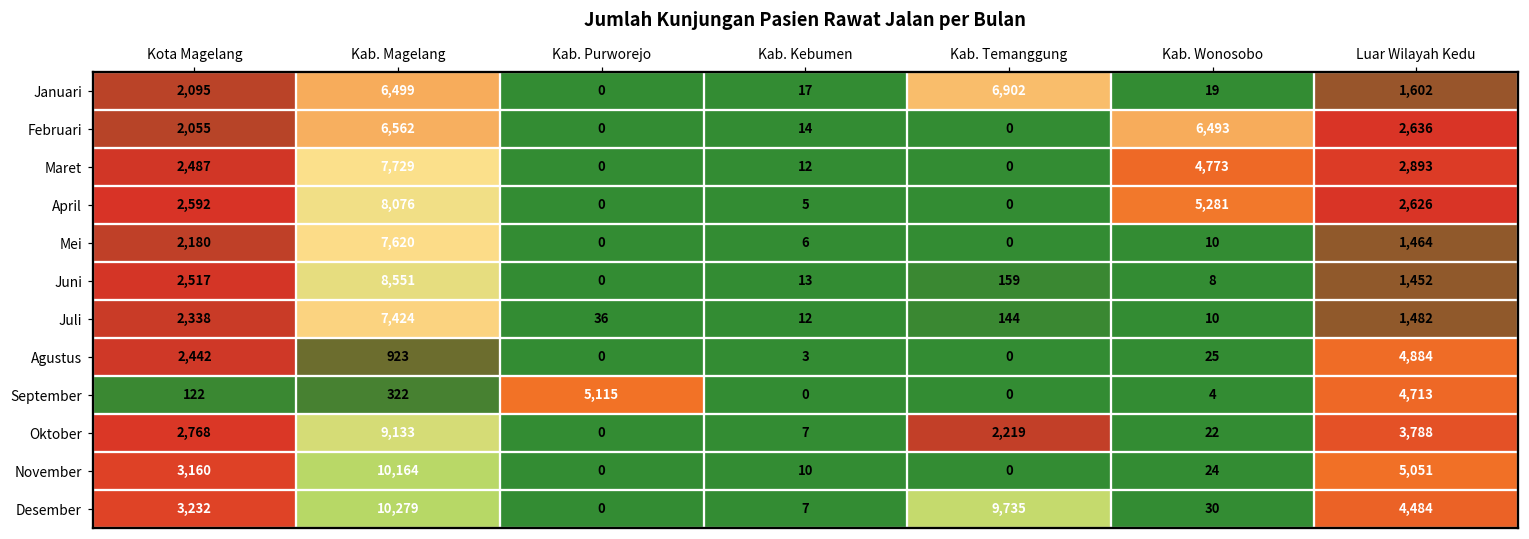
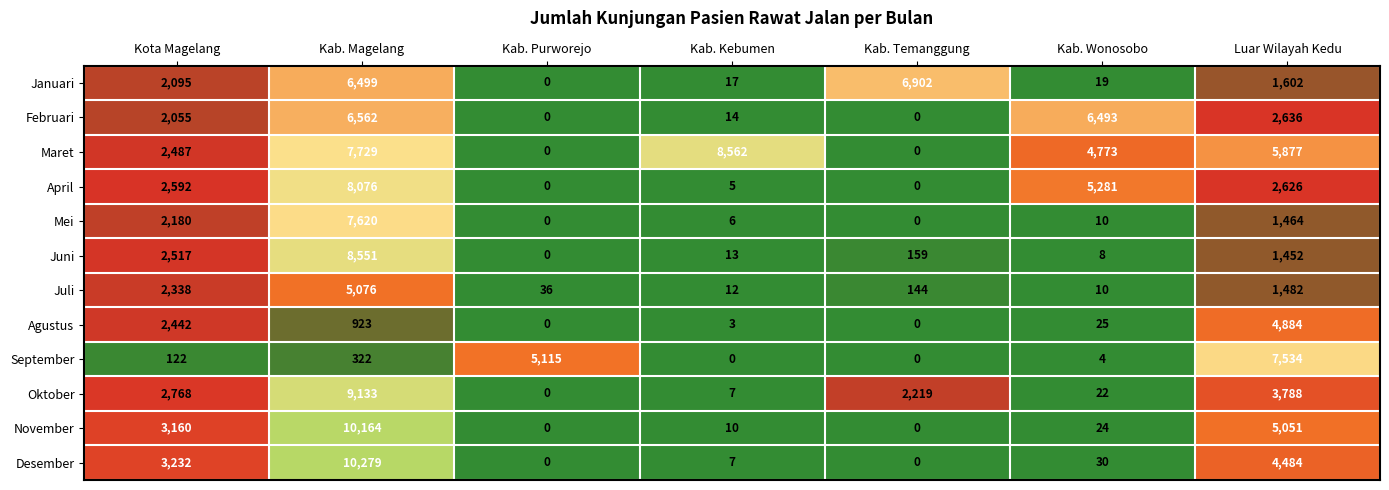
  {
    "Januari": {
      "Kota Magelang": "2,095",
      "Kab. Magelang": "6,499",
      "Kab. Purworejo": "0",
      "Kab. Kebumen": "17",
      "Kab. Temanggung": "6,902",
      "Kab. Wonosobo": "19",
      "Luar Wilayah Kedu": "1,602"
    },
    "Februari": {
      "Kota Magelang": "2,055",
      "Kab. Magelang": "6,562",
      "Kab. Purworejo": "0",
      "Kab. Kebumen": "14",
      "Kab. Temanggung": "0",
      "Kab. Wonosobo": "6,493",
      "Luar Wilayah Kedu": "2,636"
    },
    "Maret": {
      "Kota Magelang": "2,487",
      "Kab. Magelang": "7,729",
      "Kab. Purworejo": "0",
-     "Kab. Kebumen": "12",
+     "Kab. Kebumen": "8,562",
      "Kab. Temanggung": "0",
      "Kab. Wonosobo": "4,773",
-     "Luar Wilayah Kedu": "2,893"
+     "Luar Wilayah Kedu": "5,877"
    },
    "April": {
      "Kota Magelang": "2,592",
      "Kab. Magelang": "8,076",
      "Kab. Purworejo": "0",
      "Kab. Kebumen": "5",
      "Kab. Temanggung": "0",
      "Kab. Wonosobo": "5,281",
      "Luar Wilayah Kedu": "2,626"
    },
    "Mei": {
      "Kota Magelang": "2,180",
      "Kab. Magelang": "7,620",
      "Kab. Purworejo": "0",
      "Kab. Kebumen": "6",
      "Kab. Temanggung": "0",
      "Kab. Wonosobo": "10",
      "Luar Wilayah Kedu": "1,464"
    },
    "Juni": {
      "Kota Magelang": "2,517",
      "Kab. Magelang": "8,551",
      "Kab. Purworejo": "0",
      "Kab. Kebumen": "13",
      "Kab. Temanggung": "159",
      "Kab. Wonosobo": "8",
      "Luar Wilayah Kedu": "1,452"
    },
    "Juli": {
      "Kota Magelang": "2,338",
-     "Kab. Magelang": "7,424",
+     "Kab. Magelang": "5,076",
      "Kab. Purworejo": "36",
      "Kab. Kebumen": "12",
      "Kab. Temanggung": "144",
      "Kab. Wonosobo": "10",
      "Luar Wilayah Kedu": "1,482"
    },
    "Agustus": {
      "Kota Magelang": "2,442",
      "Kab. Magelang": "923",
      "Kab. Purworejo": "0",
      "Kab. Kebumen": "3",
      "Kab. Temanggung": "0",
      "Kab. Wonosobo": "25",
      "Luar Wilayah Kedu": "4,884"
    },
    "September": {
      "Kota Magelang": "122",
      "Kab. Magelang": "322",
      "Kab. Purworejo": "5,115",
      "Kab. Kebumen": "0",
      "Kab. Temanggung": "0",
      "Kab. Wonosobo": "4",
-     "Luar Wilayah Kedu": "4,713"
+     "Luar Wilayah Kedu": "7,534"
    },
    "Oktober": {
      "Kota Magelang": "2,768",
      "Kab. Magelang": "9,133",
      "Kab. Purworejo": "0",
      "Kab. Kebumen": "7",
      "Kab. Temanggung": "2,219",
      "Kab. Wonosobo": "22",
      "Luar Wilayah Kedu": "3,788"
    },
    "November": {
      "Kota Magelang": "3,160",
      "Kab. Magelang": "10,164",
      "Kab. Purworejo": "0",
      "Kab. Kebumen": "10",
      "Kab. Temanggung": "0",
      "Kab. Wonosobo": "24",
      "Luar Wilayah Kedu": "5,051"
    },
    "Desember": {
      "Kota Magelang": "3,232",
      "Kab. Magelang": "10,279",
      "Kab. Purworejo": "0",
      "Kab. Kebumen": "7",
-     "Kab. Temanggung": "9,735",
+     "Kab. Temanggung": "0",
      "Kab. Wonosobo": "30",
      "Luar Wilayah Kedu": "4,484"
    }
  }
